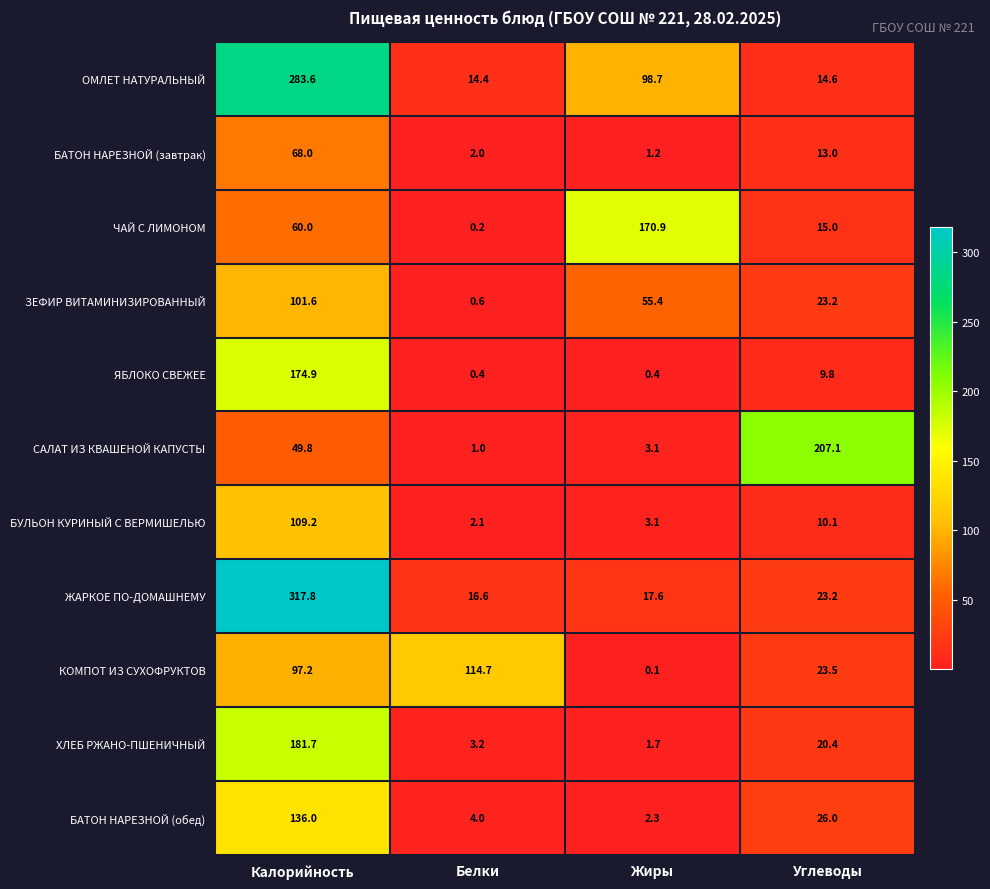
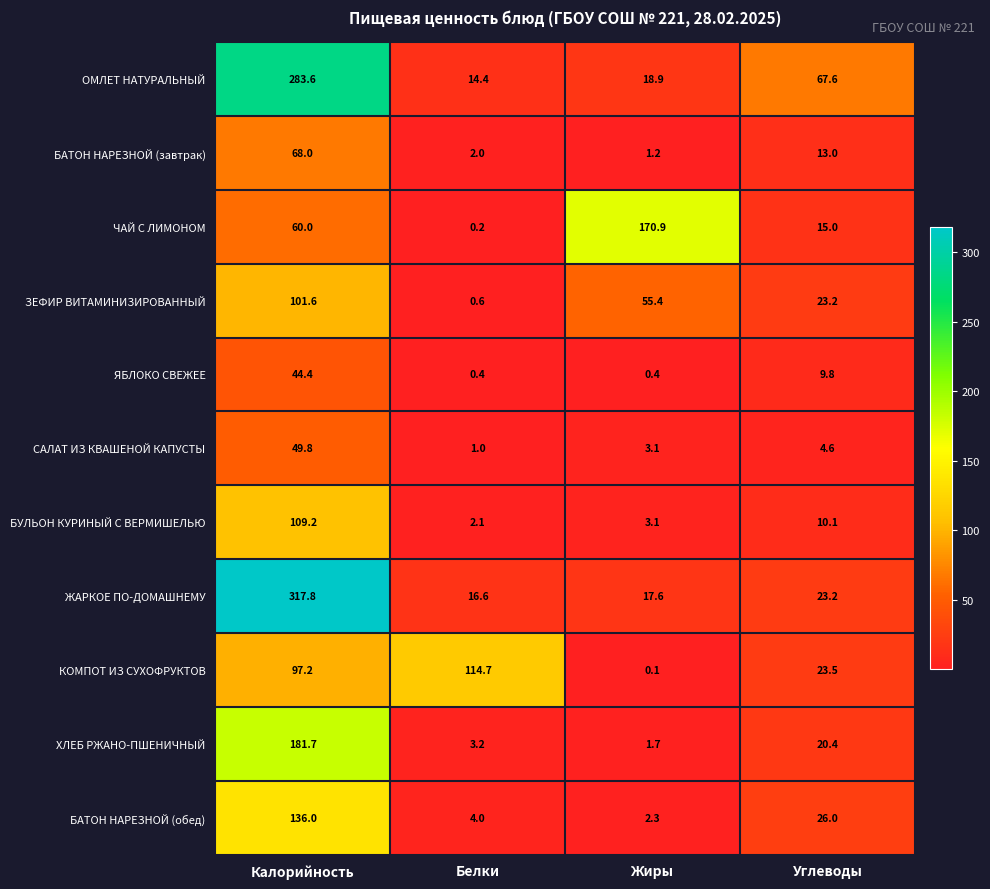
  {
    "ОМЛЕТ НАТУРАЛЬНЫЙ": {
      "Калорийность": 283.6,
      "Белки": 14.4,
-     "Жиры": 98.7,
-     "Углеводы": 14.6
+     "Жиры": 18.9,
+     "Углеводы": 67.6
    },
    "БАТОН НАРЕЗНОЙ (завтрак)": {
      "Калорийность": 68.0,
      "Белки": 2.0,
      "Жиры": 1.2,
      "Углеводы": 13.0
    },
    "ЧАЙ С ЛИМОНОМ": {
      "Калорийность": 60.0,
      "Белки": 0.2,
      "Жиры": 170.9,
      "Углеводы": 15.0
    },
    "ЗЕФИР ВИТАМИНИЗИРОВАННЫЙ": {
      "Калорийность": 101.6,
      "Белки": 0.6,
      "Жиры": 55.4,
      "Углеводы": 23.2
    },
    "ЯБЛОКО СВЕЖЕЕ": {
-     "Калорийность": 174.9,
+     "Калорийность": 44.4,
      "Белки": 0.4,
      "Жиры": 0.4,
      "Углеводы": 9.8
    },
    "САЛАТ ИЗ КВАШЕНОЙ КАПУСТЫ": {
      "Калорийность": 49.8,
      "Белки": 1.0,
      "Жиры": 3.1,
-     "Углеводы": 207.1
+     "Углеводы": 4.6
    },
    "БУЛЬОН КУРИНЫЙ С ВЕРМИШЕЛЬЮ": {
      "Калорийность": 109.2,
      "Белки": 2.1,
      "Жиры": 3.1,
      "Углеводы": 10.1
    },
    "ЖАРКОЕ ПО-ДОМАШНЕМУ": {
      "Калорийность": 317.8,
      "Белки": 16.6,
      "Жиры": 17.6,
      "Углеводы": 23.2
    },
    "КОМПОТ ИЗ СУХОФРУКТОВ": {
      "Калорийность": 97.2,
      "Белки": 114.7,
      "Жиры": 0.1,
      "Углеводы": 23.5
    },
    "ХЛЕБ РЖАНО-ПШЕНИЧНЫЙ": {
      "Калорийность": 181.7,
      "Белки": 3.2,
      "Жиры": 1.7,
      "Углеводы": 20.4
    },
    "БАТОН НАРЕЗНОЙ (обед)": {
      "Калорийность": 136.0,
      "Белки": 4.0,
      "Жиры": 2.3,
      "Углеводы": 26.0
    }
  }
